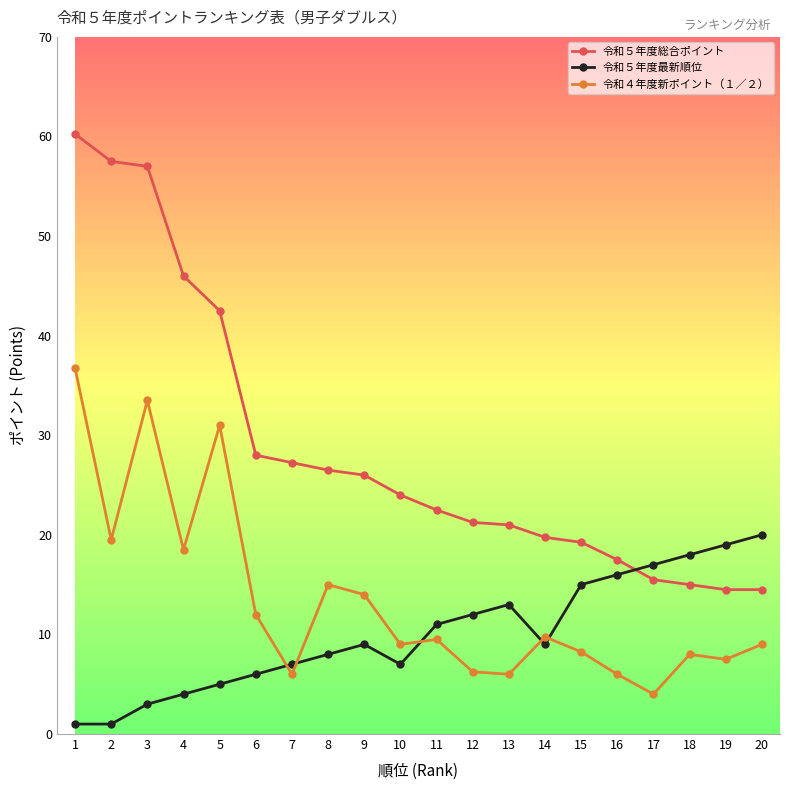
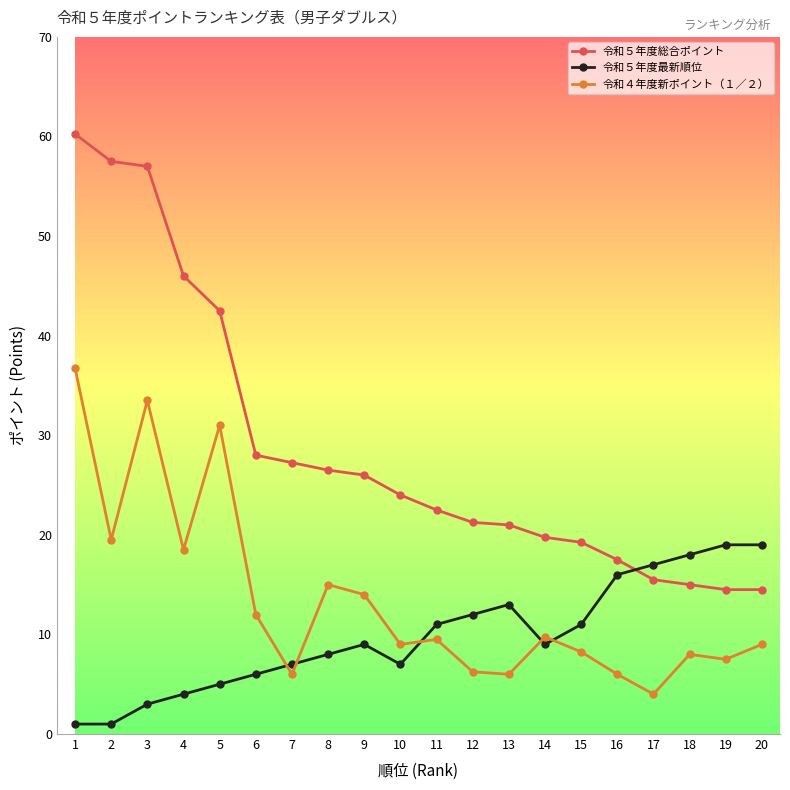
  {
    "令和５年度最新順位": {
      "1": 1,
      "2": 1,
      "3": 3,
      "4": 4,
      "5": 5,
      "6": 6,
      "7": 7,
      "8": 8,
      "9": 9,
      "10": 7,
      "11": 11,
      "12": 12,
      "13": 13,
      "14": 9,
-     "15": 15,
+     "15": 11,
      "16": 16,
      "17": 17,
      "18": 18,
      "19": 19,
-     "20": 20
+     "20": 19
    }
  }
